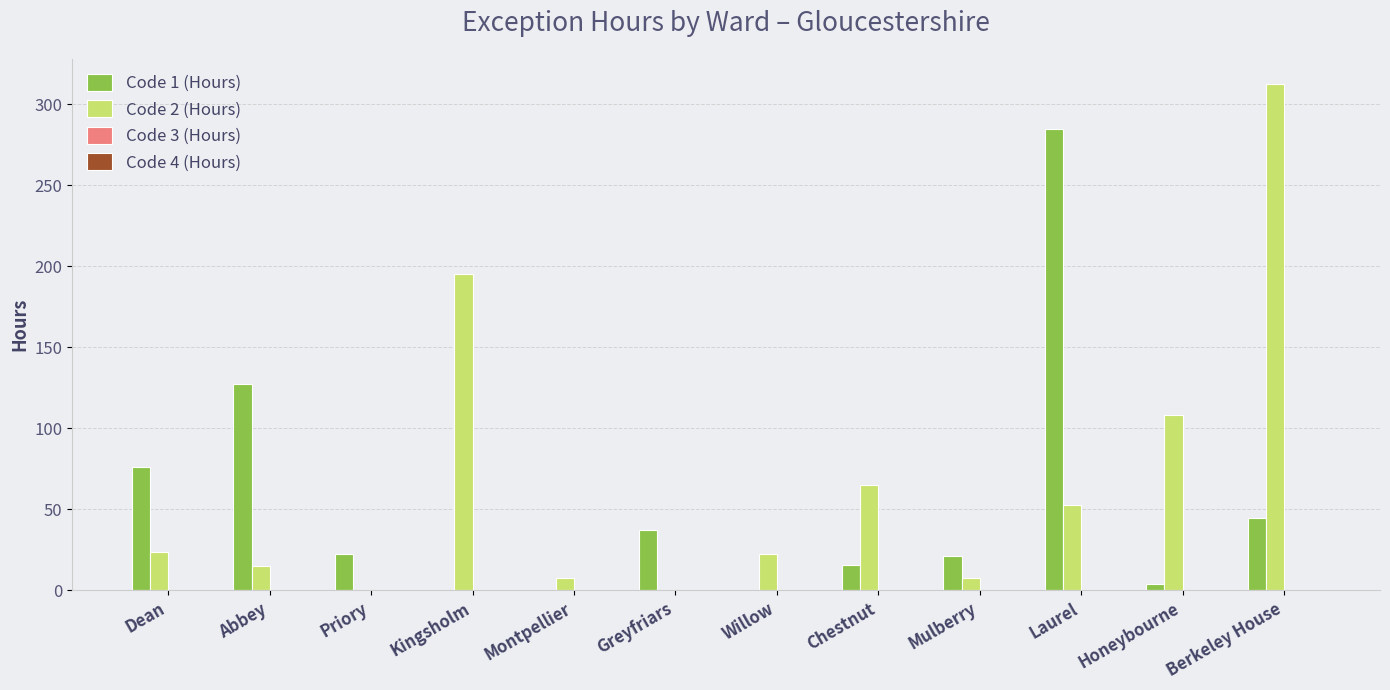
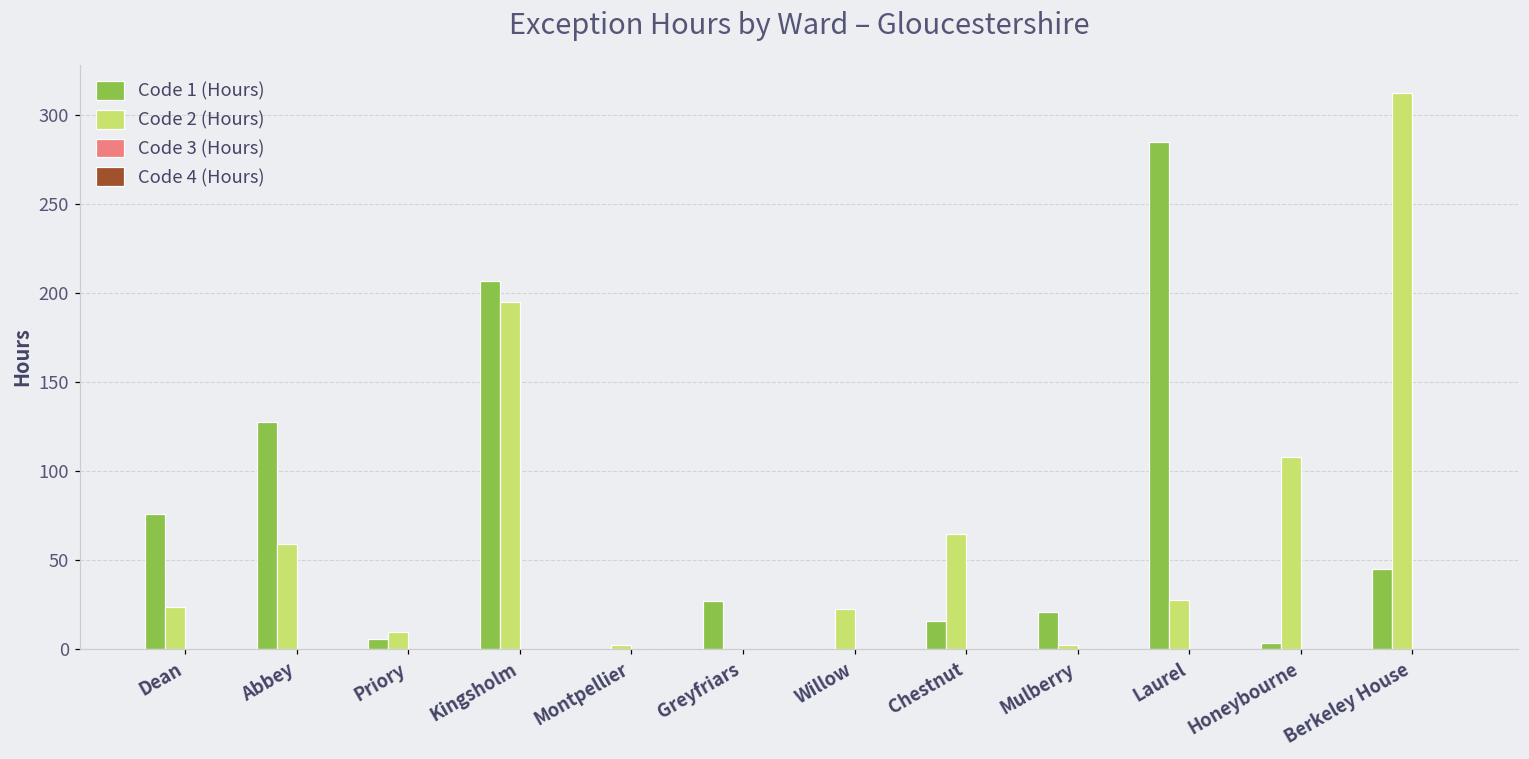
  {
    "Code 1 (Hours)": {
      "Dean": 76,
      "Abbey": 128,
-     "Priory": 23,
-     "Kingsholm": 0,
+     "Priory": 6,
+     "Kingsholm": 207,
      "Montpellier": 0,
-     "Greyfriars": 38,
+     "Greyfriars": 27,
      "Willow": 0,
      "Chestnut": 16,
      "Mulberry": 21,
      "Laurel": 285,
      "Honeybourne": 4,
      "Berkeley House": 45
    },
    "Code 2 (Hours)": {
      "Dean": 24,
-     "Abbey": 15,
-     "Priory": 0,
+     "Abbey": 59,
+     "Priory": 10,
      "Kingsholm": 195,
-     "Montpellier": 8,
+     "Montpellier": 3,
      "Greyfriars": 0,
      "Willow": 23,
      "Chestnut": 65,
-     "Mulberry": 8,
-     "Laurel": 53,
+     "Mulberry": 3,
+     "Laurel": 28,
      "Honeybourne": 108,
      "Berkeley House": 313
    },
    "Code 3 (Hours)": {
      "Dean": 0,
      "Abbey": 0,
      "Priory": 0,
      "Kingsholm": 0,
      "Montpellier": 0,
      "Greyfriars": 0,
      "Willow": 0,
      "Chestnut": 0,
      "Mulberry": 0,
      "Laurel": 0,
      "Honeybourne": 0,
      "Berkeley House": 0
    },
    "Code 4 (Hours)": {
      "Dean": 0,
      "Abbey": 0,
      "Priory": 0,
      "Kingsholm": 0,
      "Montpellier": 0,
      "Greyfriars": 0,
      "Willow": 0,
      "Chestnut": 0,
      "Mulberry": 0,
      "Laurel": 0,
      "Honeybourne": 0,
      "Berkeley House": 0
    }
  }
